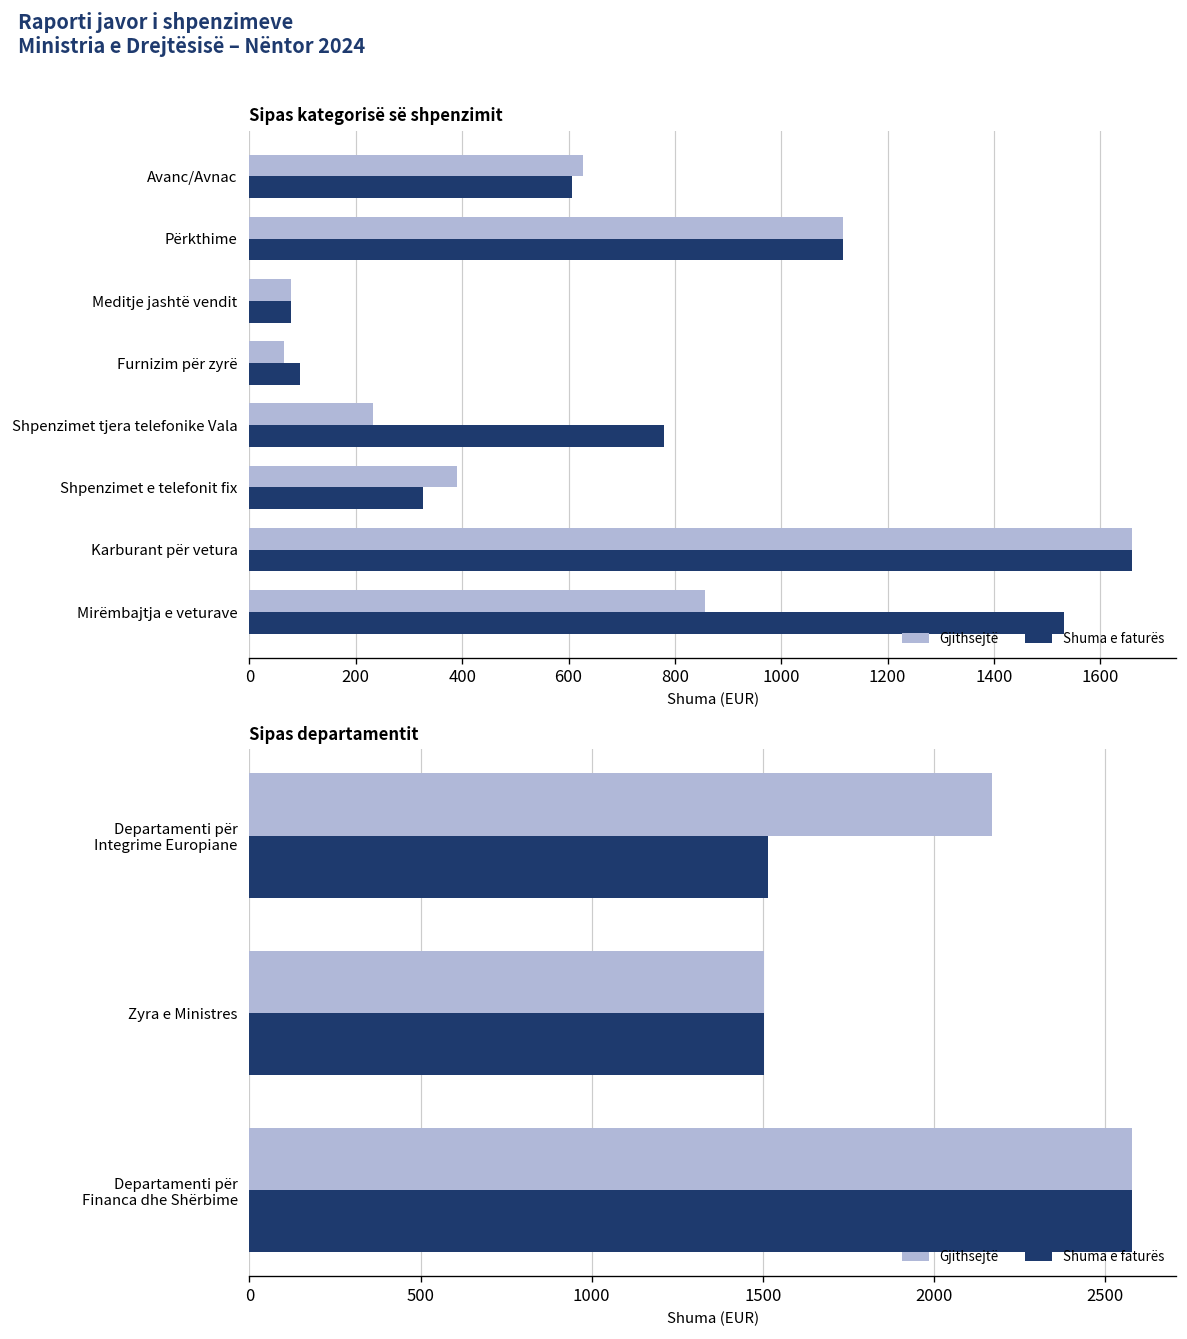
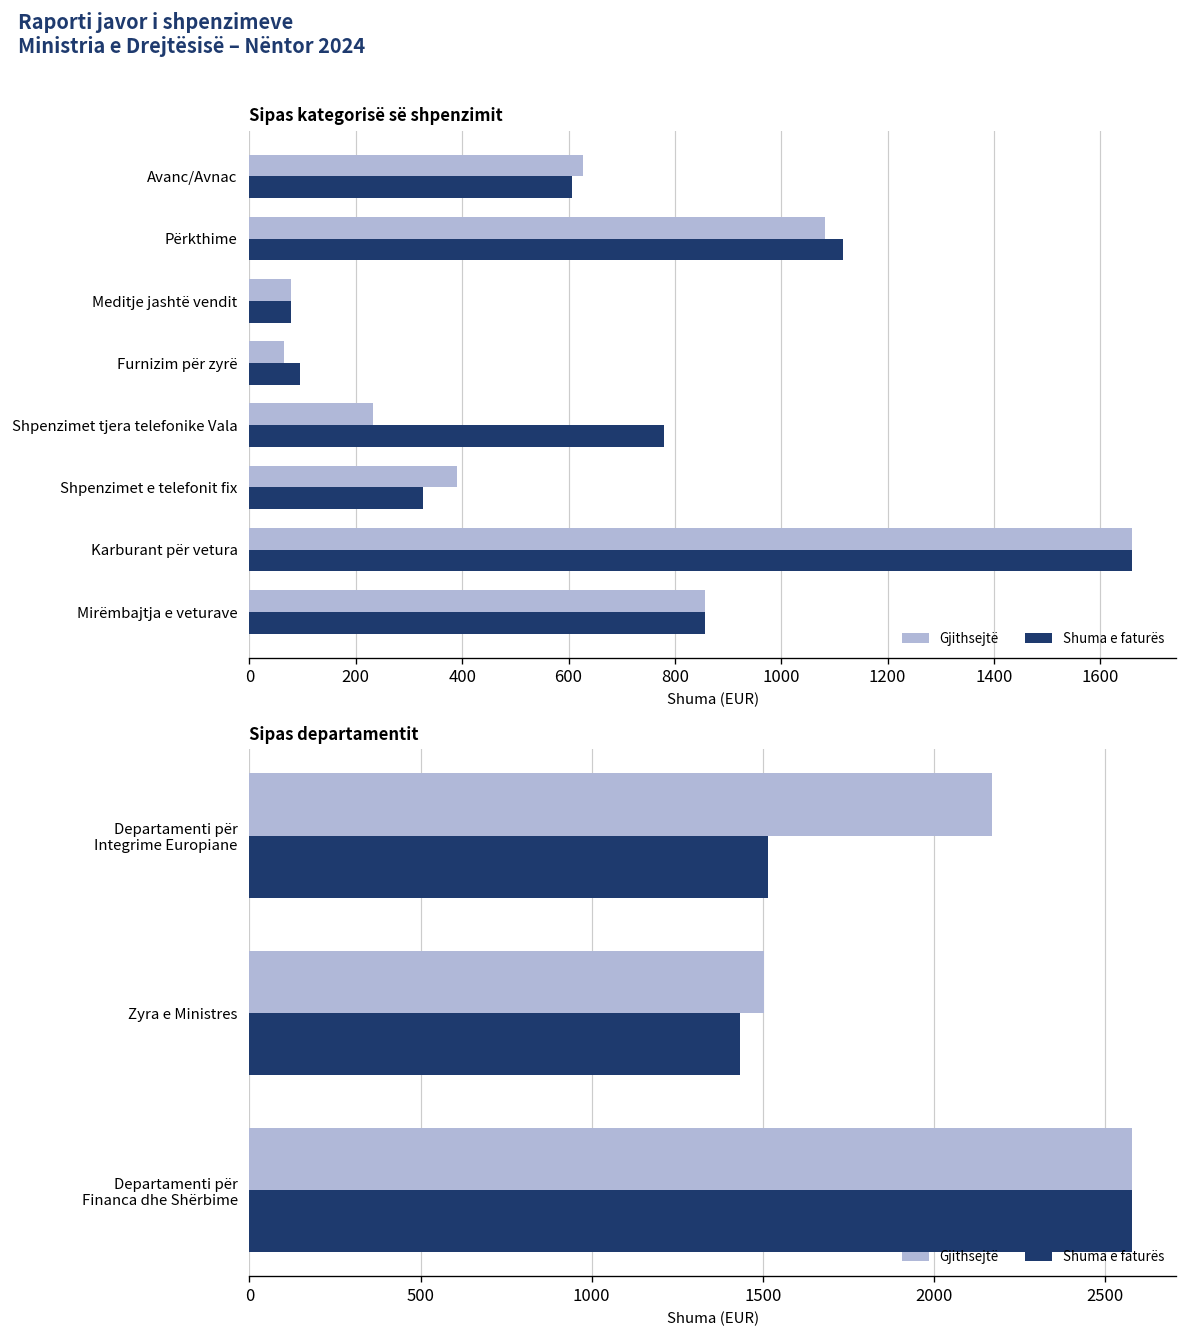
  {
    "Sipas kategorisë së shpenzimit": {
      "Gjithsejtë": {
        "Avanc/Avnac": 630,
-       "Përkthime": 1120,
+       "Përkthime": 1080,
        "Meditje jashtë vendit": 80,
        "Furnizim për zyrë": 60,
        "Shpenzimet tjera telefonike Vala": 230,
        "Shpenzimet e telefonit fix": 390,
        "Karburant për vetura": 1660,
        "Mirëmbajtja e veturave": 860
      },
      "Shuma e faturës": {
        "Avanc/Avnac": 610,
        "Përkthime": 1120,
        "Meditje jashtë vendit": 80,
        "Furnizim për zyrë": 100,
        "Shpenzimet tjera telefonike Vala": 780,
        "Shpenzimet e telefonit fix": 330,
        "Karburant për vetura": 1660,
-       "Mirëmbajtja e veturave": 1530
+       "Mirëmbajtja e veturave": 860
      }
    },
    "Sipas departamentit": {
      "Gjithsejtë": {
        "Departamenti për Integrime Europiane": 2170,
        "Zyra e Ministres": 1500,
        "Departamenti për Financa dhe Shërbime": 2580
      },
      "Shuma e faturës": {
        "Departamenti për Integrime Europiane": 1510,
-       "Zyra e Ministres": 1500,
+       "Zyra e Ministres": 1430,
        "Departamenti për Financa dhe Shërbime": 2580
      }
    }
  }
